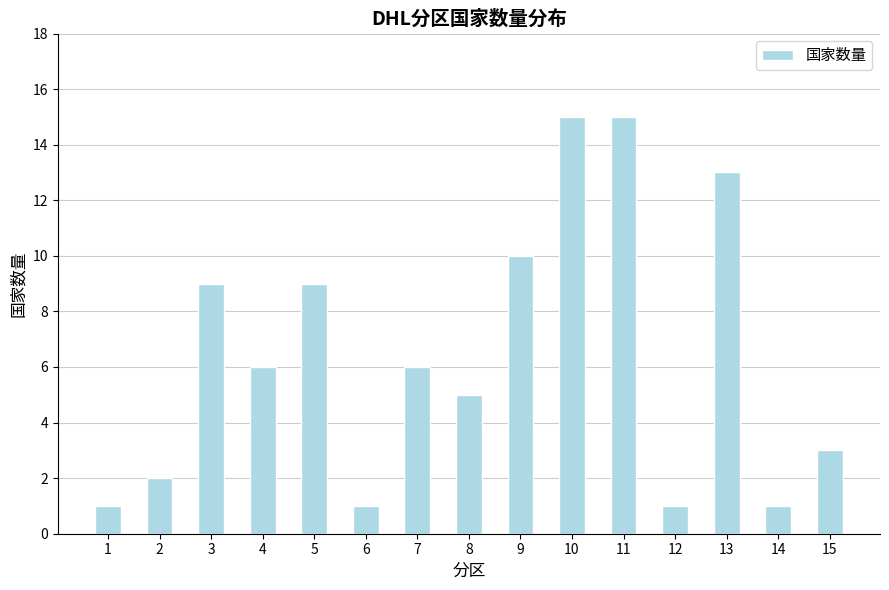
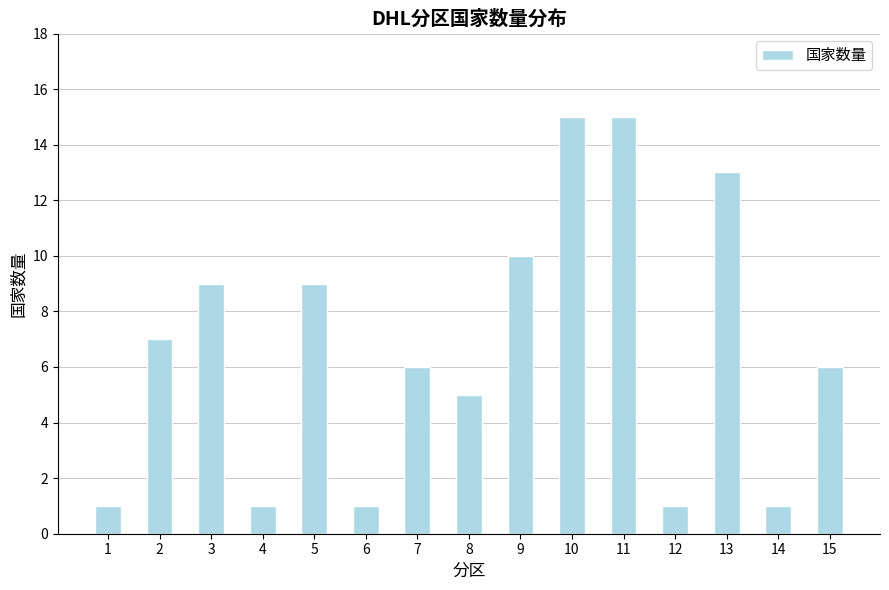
  {
    "1": 1,
-   "2": 2,
+   "2": 7,
    "3": 9,
-   "4": 6,
+   "4": 1,
    "5": 9,
    "6": 1,
    "7": 6,
    "8": 5,
    "9": 10,
    "10": 15,
    "11": 15,
    "12": 1,
    "13": 13,
    "14": 1,
-   "15": 3
+   "15": 6
  }
